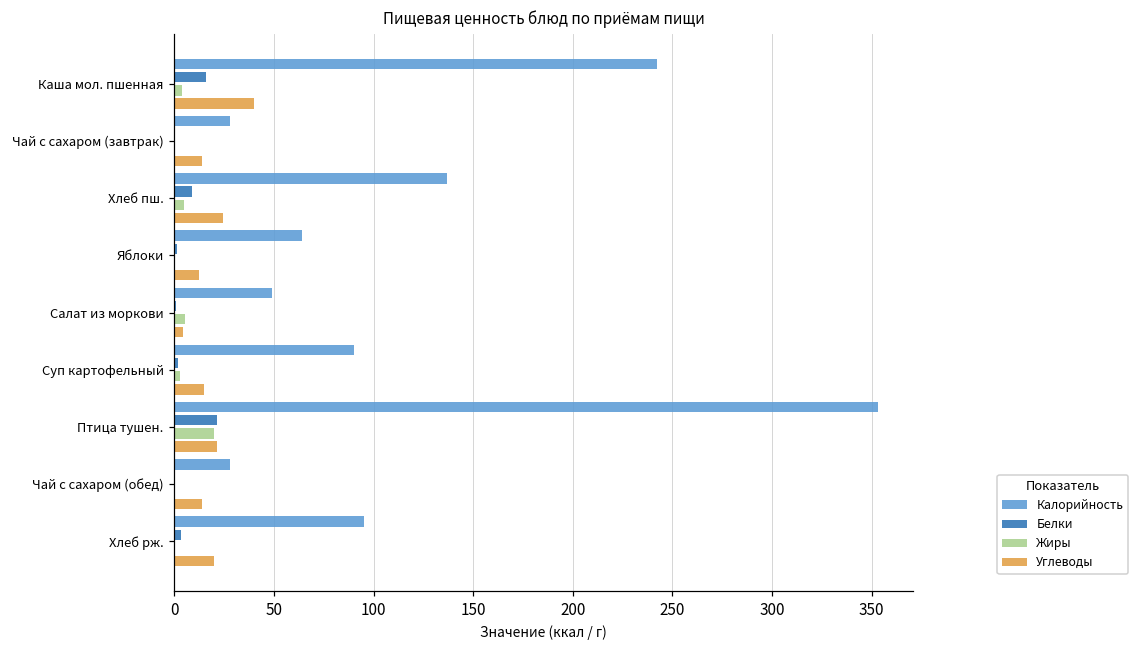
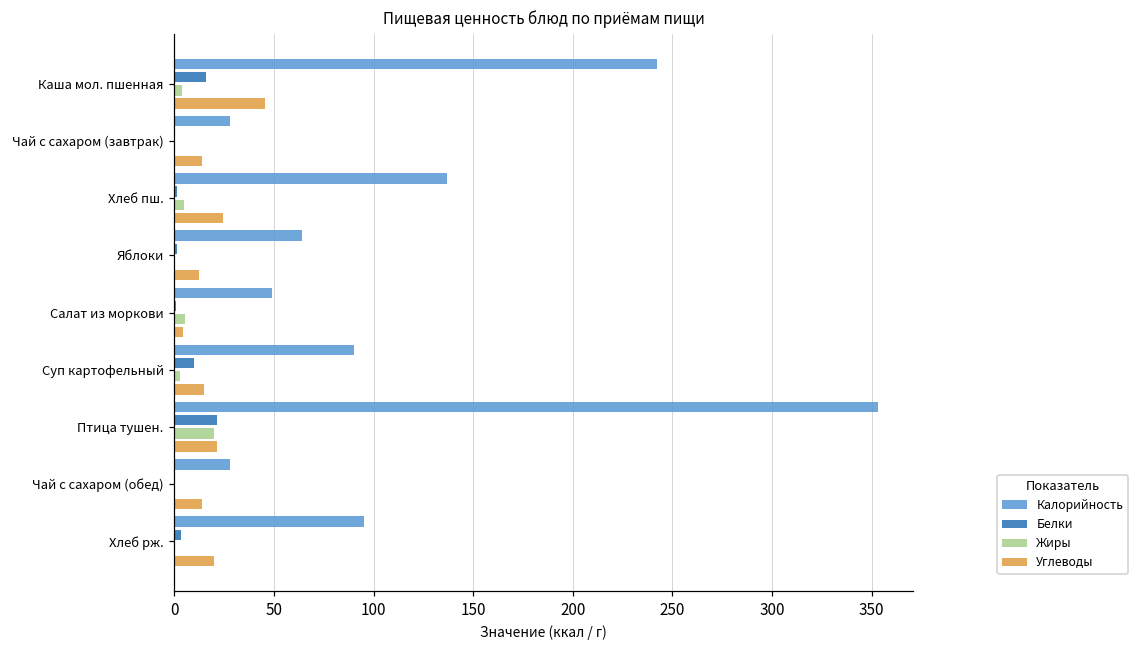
  {
    "Калорийность": {
      "Каша мол. пшенная": 242,
      "Чай с сахаром (завтрак)": 28,
      "Хлеб пш.": 137,
      "Яблоки": 64,
      "Салат из моркови": 49,
      "Суп картофельный": 90,
      "Птица тушен.": 353,
      "Чай с сахаром (обед)": 28,
      "Хлеб рж.": 95
    },
    "Белки": {
      "Каша мол. пшенная": 16,
-     "Хлеб пш.": 9,
+     "Хлеб пш.": 1,
      "Яблоки": 1,
-     "Суп картофельный": 2,
+     "Суп картофельный": 10,
      "Птица тушен.": 21,
      "Хлеб рж.": 3
    },
    "Жиры": {
      "Каша мол. пшенная": 4,
      "Чай с сахаром (завтрак)": 0,
      "Хлеб пш.": 5,
      "Салат из моркови": 6,
      "Суп картофельный": 3,
      "Птица тушен.": 20,
      "Чай с сахаром (обед)": 0
    },
    "Углеводы": {
-     "Каша мол. пшенная": 40,
+     "Каша мол. пшенная": 46,
      "Чай с сахаром (завтрак)": 14,
      "Хлеб пш.": 24,
      "Яблоки": 12,
      "Салат из моркови": 4,
      "Суп картофельный": 15,
      "Птица тушен.": 21,
      "Чай с сахаром (обед)": 14,
      "Хлеб рж.": 20
    }
  }
